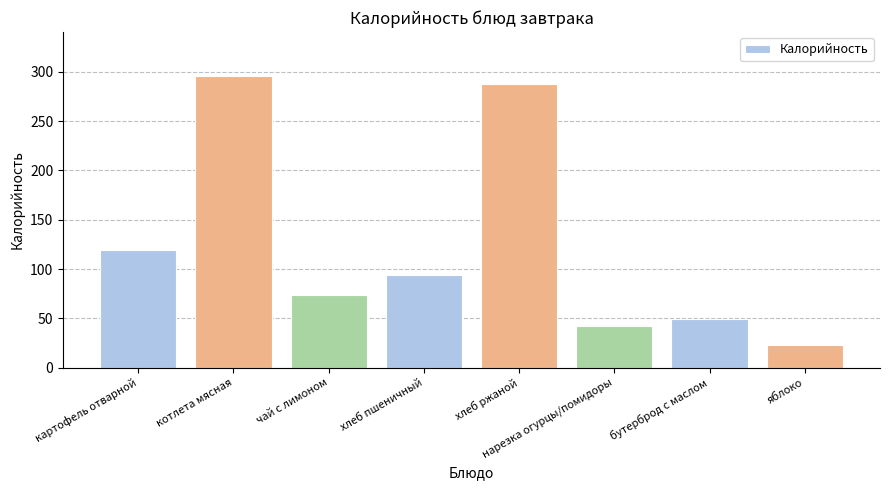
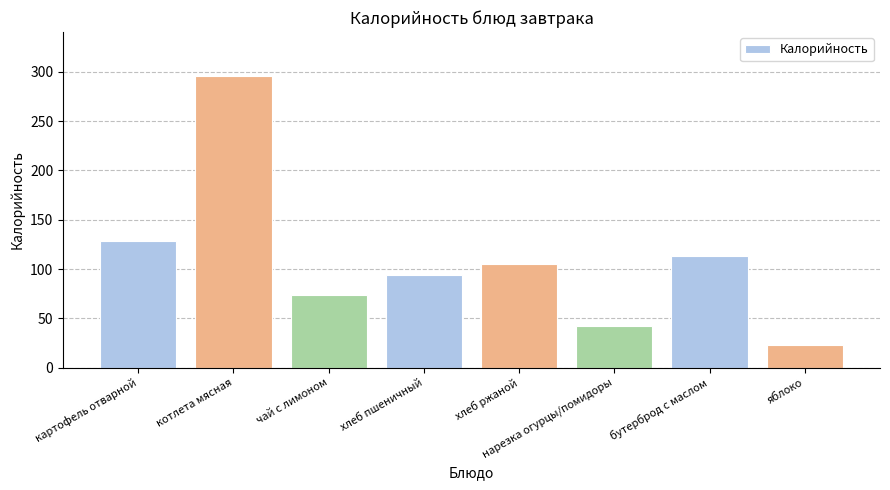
  {
-   "картофель отварной": 120,
+   "картофель отварной": 130,
    "котлета мясная": 300,
    "чай с лимоном": 70,
    "хлеб пшеничный": 90,
-   "хлеб ржаной": 290,
+   "хлеб ржаной": 110,
    "нарезка огурцы/помидоры": 40,
-   "бутерброд с маслом": 50,
+   "бутерброд с маслом": 110,
    "яблоко": 20
  }
